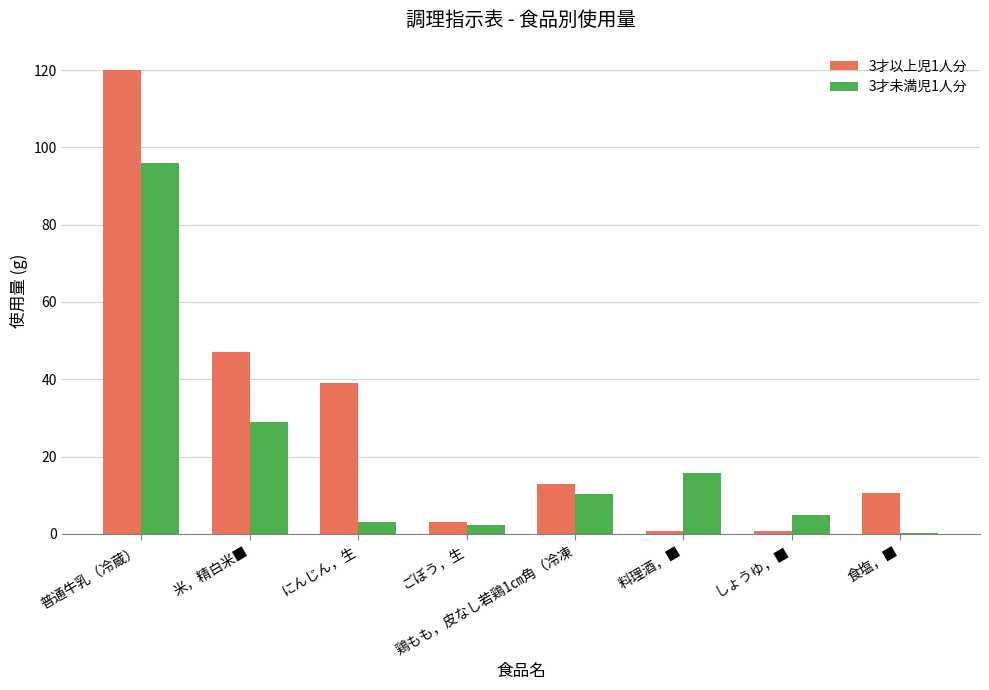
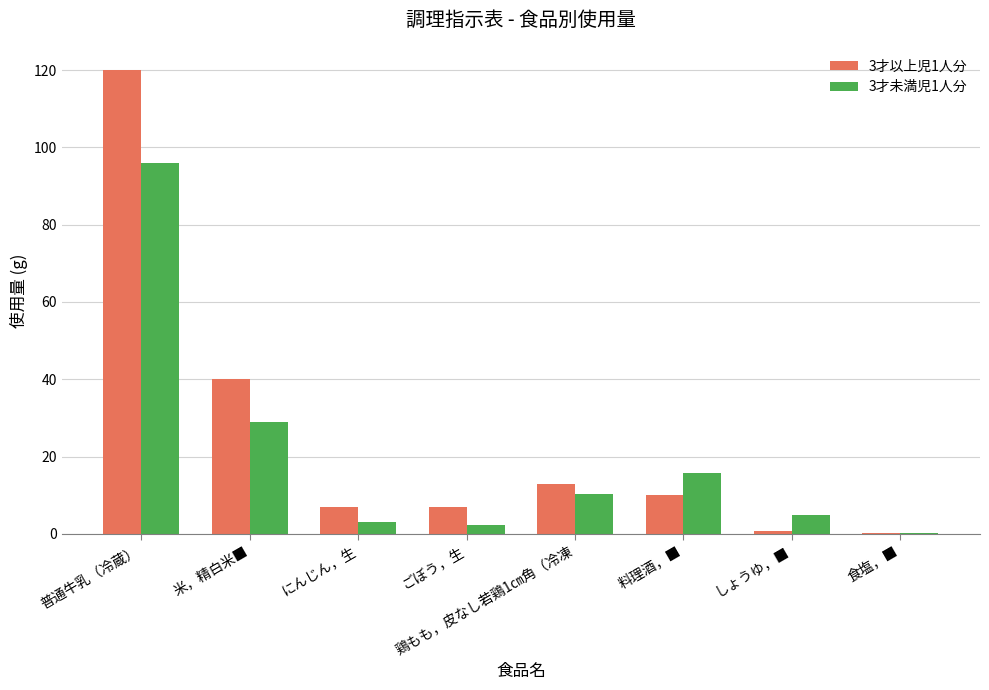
  {
    "3才以上児1人分": {
      "普通牛乳（冷蔵）": 120,
-     "米，精白米■": 47,
-     "にんじん，生": 39,
-     "ごぼう，生": 3,
+     "米，精白米■": 40,
+     "にんじん，生": 7,
+     "ごぼう，生": 7,
      "鶏もも，皮なし若鶏1㎝角（冷凍": 13,
-     "料理酒，■": 1,
+     "料理酒，■": 10,
      "しょうゆ，■": 1,
-     "食塩，■": 11
+     "食塩，■": 0
    },
    "3才未満児1人分": {
      "普通牛乳（冷蔵）": 96,
      "米，精白米■": 29,
      "にんじん，生": 3,
      "ごぼう，生": 2,
      "鶏もも，皮なし若鶏1㎝角（冷凍": 10,
      "料理酒，■": 16,
      "しょうゆ，■": 5
    }
  }
